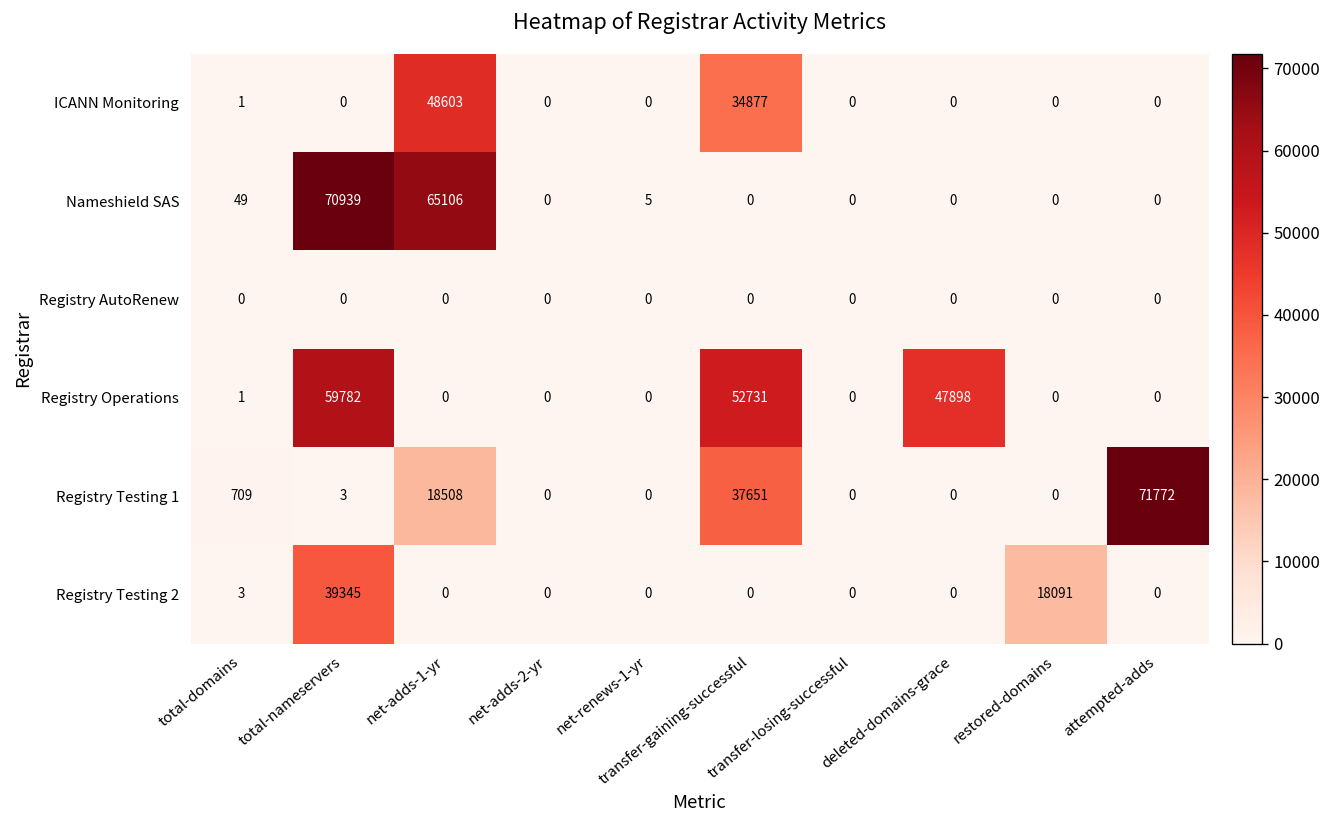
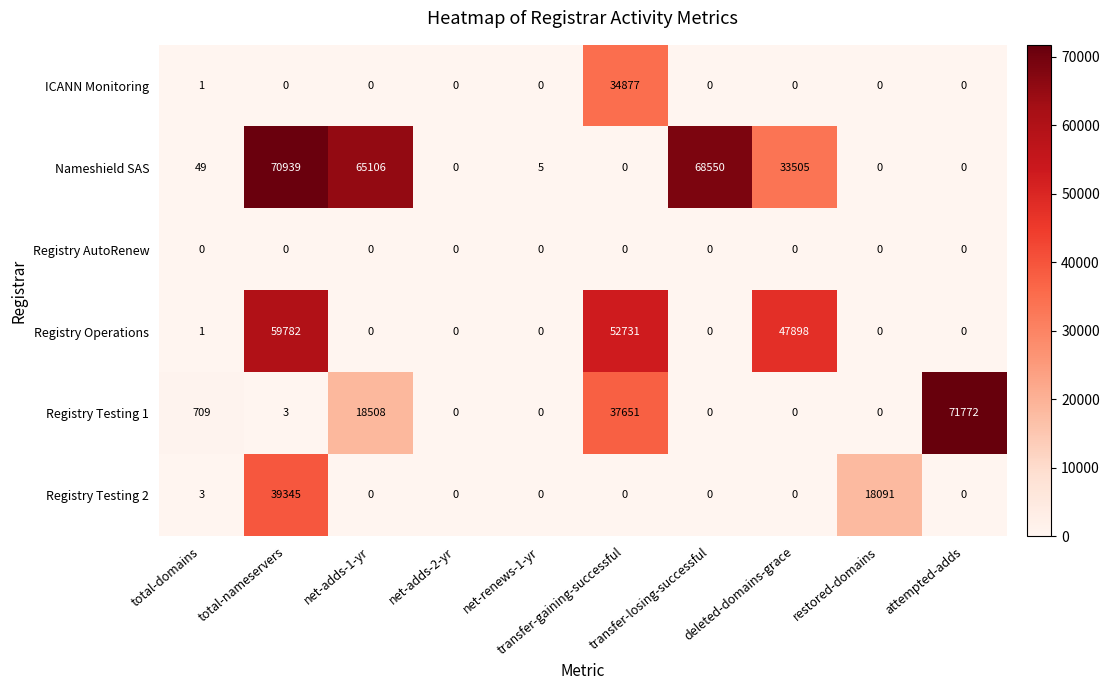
  {
    "ICANN Monitoring": {
      "total-domains": 1,
      "total-nameservers": 0,
-     "net-adds-1-yr": 48603,
+     "net-adds-1-yr": 0,
      "net-adds-2-yr": 0,
      "net-renews-1-yr": 0,
      "transfer-gaining-successful": 34877,
      "transfer-losing-successful": 0,
      "deleted-domains-grace": 0,
      "restored-domains": 0,
      "attempted-adds": 0
    },
    "Nameshield SAS": {
      "total-domains": 49,
      "total-nameservers": 70939,
      "net-adds-1-yr": 65106,
      "net-adds-2-yr": 0,
      "net-renews-1-yr": 5,
      "transfer-gaining-successful": 0,
-     "transfer-losing-successful": 0,
-     "deleted-domains-grace": 0,
+     "transfer-losing-successful": 68550,
+     "deleted-domains-grace": 33505,
      "restored-domains": 0,
      "attempted-adds": 0
    },
    "Registry AutoRenew": {
      "total-domains": 0,
      "total-nameservers": 0,
      "net-adds-1-yr": 0,
      "net-adds-2-yr": 0,
      "net-renews-1-yr": 0,
      "transfer-gaining-successful": 0,
      "transfer-losing-successful": 0,
      "deleted-domains-grace": 0,
      "restored-domains": 0,
      "attempted-adds": 0
    },
    "Registry Operations": {
      "total-domains": 1,
      "total-nameservers": 59782,
      "net-adds-1-yr": 0,
      "net-adds-2-yr": 0,
      "net-renews-1-yr": 0,
      "transfer-gaining-successful": 52731,
      "transfer-losing-successful": 0,
      "deleted-domains-grace": 47898,
      "restored-domains": 0,
      "attempted-adds": 0
    },
    "Registry Testing 1": {
      "total-domains": 709,
      "total-nameservers": 3,
      "net-adds-1-yr": 18508,
      "net-adds-2-yr": 0,
      "net-renews-1-yr": 0,
      "transfer-gaining-successful": 37651,
      "transfer-losing-successful": 0,
      "deleted-domains-grace": 0,
      "restored-domains": 0,
      "attempted-adds": 71772
    },
    "Registry Testing 2": {
      "total-domains": 3,
      "total-nameservers": 39345,
      "net-adds-1-yr": 0,
      "net-adds-2-yr": 0,
      "net-renews-1-yr": 0,
      "transfer-gaining-successful": 0,
      "transfer-losing-successful": 0,
      "deleted-domains-grace": 0,
      "restored-domains": 18091,
      "attempted-adds": 0
    }
  }
